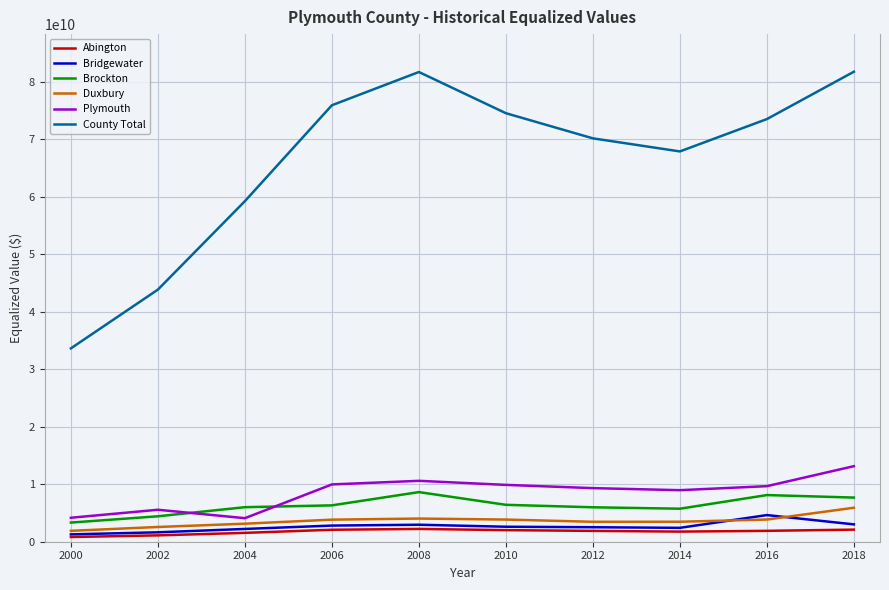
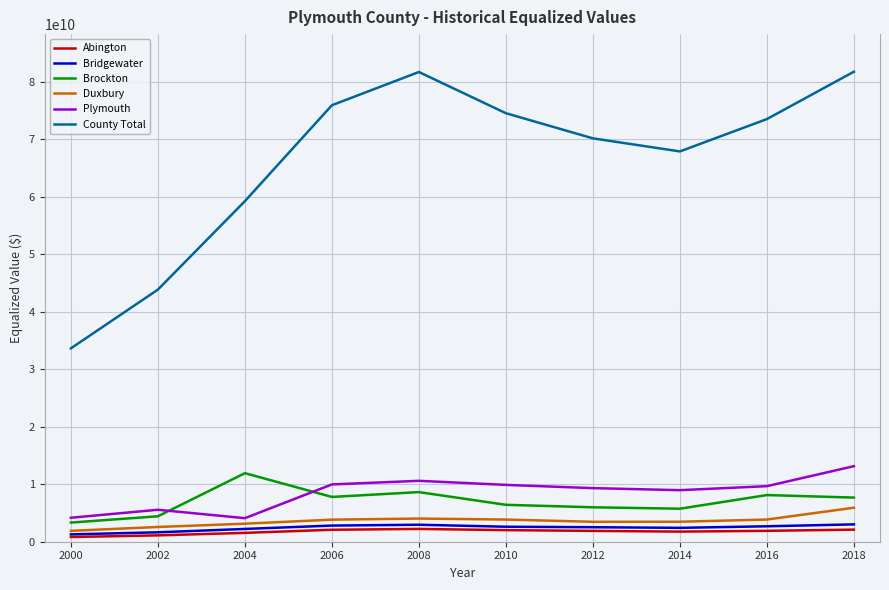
  {
    "Abington": {
      "2000": 1000000000,
      "2002": 1000000000,
      "2004": 2000000000,
      "2006": 2000000000,
      "2008": 2000000000,
      "2010": 2000000000,
      "2012": 2000000000,
      "2014": 2000000000,
      "2016": 2000000000,
      "2018": 2000000000
    },
    "Bridgewater": {
      "2000": 1000000000,
      "2002": 2000000000,
      "2004": 2000000000,
      "2006": 3000000000,
      "2008": 3000000000,
      "2010": 3000000000,
      "2012": 3000000000,
      "2014": 2000000000,
-     "2016": 5000000000,
+     "2016": 3000000000,
      "2018": 3000000000
    },
    "Brockton": {
      "2000": 3000000000,
      "2002": 4000000000,
-     "2004": 6000000000,
-     "2006": 6000000000,
+     "2004": 12000000000,
+     "2006": 8000000000,
      "2008": 9000000000,
      "2010": 6000000000,
      "2012": 6000000000,
      "2014": 6000000000,
      "2016": 8000000000,
      "2018": 8000000000
    },
    "Duxbury": {
      "2000": 2000000000,
      "2002": 3000000000,
      "2004": 3000000000,
      "2006": 4000000000,
      "2008": 4000000000,
      "2010": 4000000000,
      "2012": 3000000000,
      "2014": 3000000000,
      "2016": 4000000000,
      "2018": 6000000000
    },
    "Plymouth": {
      "2000": 4000000000,
      "2002": 6000000000,
      "2004": 4000000000,
      "2006": 10000000000,
      "2008": 11000000000,
      "2010": 10000000000,
      "2012": 9000000000,
      "2014": 9000000000,
      "2016": 10000000000,
      "2018": 13000000000
    },
    "County Total": {
      "2000": 34000000000,
      "2002": 44000000000,
      "2004": 59000000000,
      "2006": 76000000000,
      "2008": 82000000000,
      "2010": 75000000000,
      "2012": 70000000000,
      "2014": 68000000000,
      "2016": 73000000000,
      "2018": 82000000000
    }
  }
